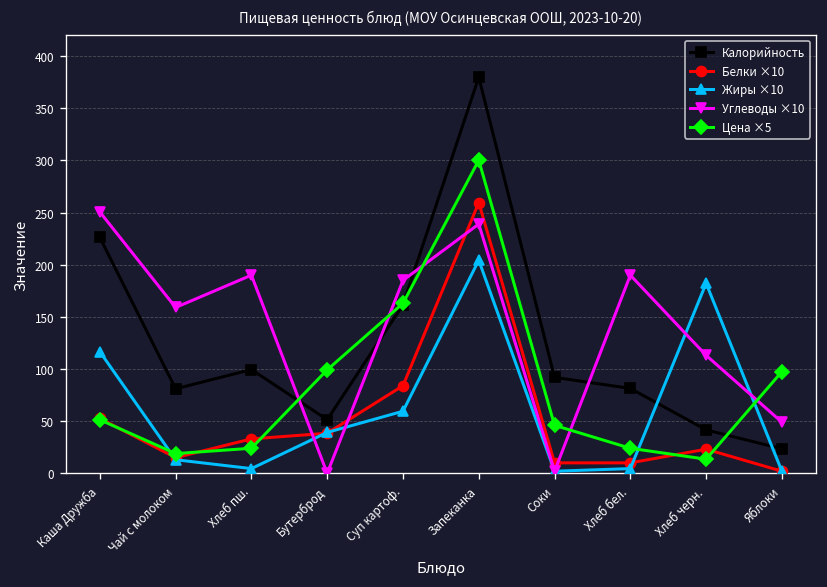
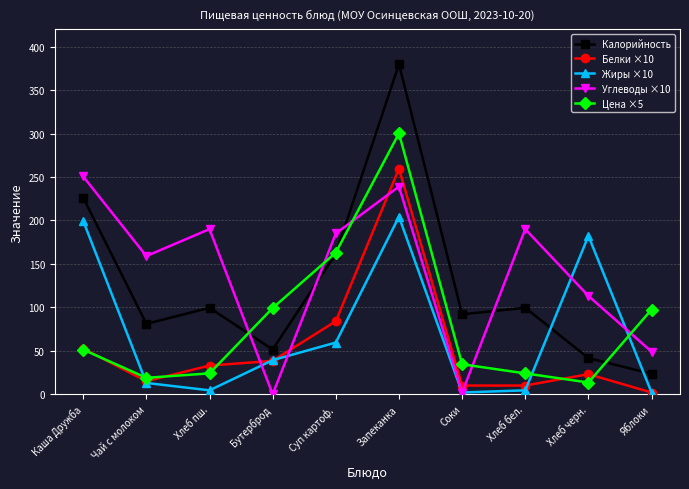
  {
    "Калорийность": {
      "Каша Дружба": 230,
      "Чай с молоком": 80,
      "Хлеб пш.": 100,
      "Бутерброд": 50,
      "Запеканка": 380,
      "Соки": 90,
-     "Хлеб бел.": 80,
+     "Хлеб бел.": 100,
      "Хлеб черн.": 40,
      "Яблоки": 20
    },
    "Белки ×10": {
      "Хлеб пш.": 30,
      "Суп картоф.": 80,
      "Запеканка": 260,
      "Соки": 10,
      "Хлеб бел.": 10,
      "Хлеб черн.": 20
    },
    "Жиры ×10": {
-     "Каша Дружба": 120,
+     "Каша Дружба": 200,
      "Хлеб пш.": 0,
      "Суп картоф.": 60,
      "Запеканка": 200,
      "Хлеб бел.": 0,
      "Хлеб черн.": 180
    },
    "Углеводы ×10": {
      "Каша Дружба": 250,
      "Чай с молоком": 160,
      "Хлеб пш.": 190,
      "Бутерброд": 0,
      "Суп картоф.": 190,
      "Запеканка": 240,
      "Хлеб бел.": 190,
      "Хлеб черн.": 110,
      "Яблоки": 50
    },
    "Цена ×5": {
      "Чай с молоком": 20,
      "Хлеб пш.": 20,
      "Бутерброд": 100,
      "Запеканка": 300,
-     "Соки": 50,
+     "Соки": 30,
      "Хлеб бел.": 20,
      "Хлеб черн.": 10,
      "Яблоки": 100
    }
  }
